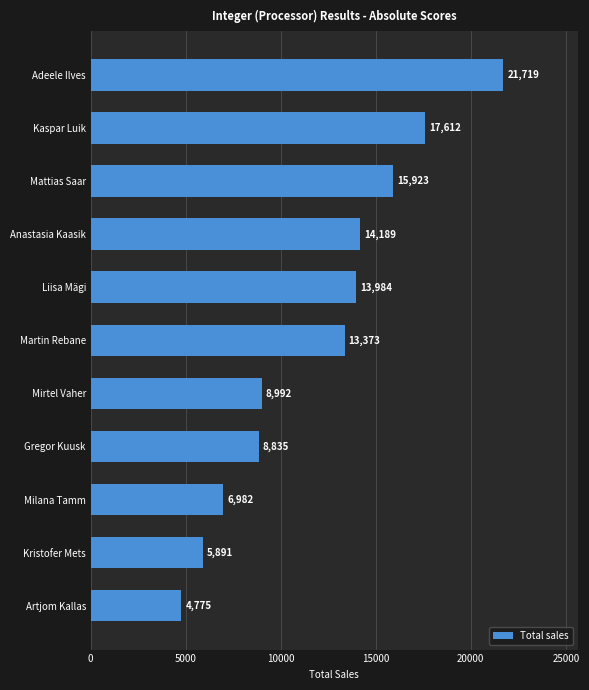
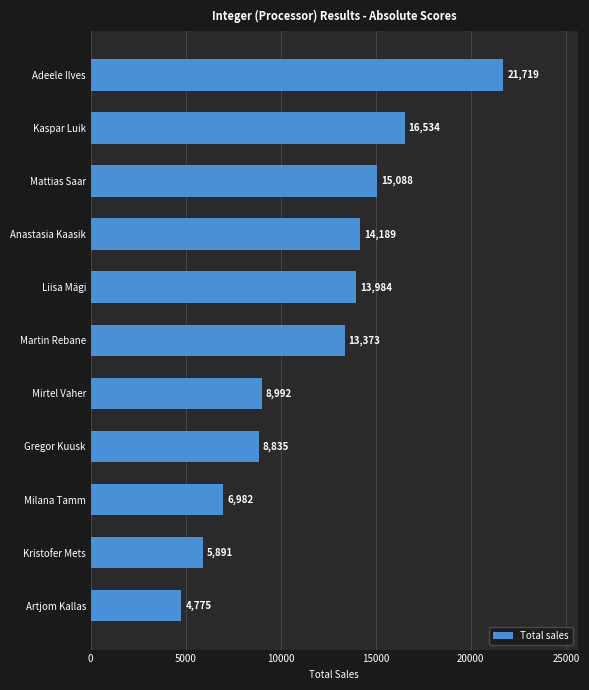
  {
    "Adeele Ilves": "21,719",
-   "Kaspar Luik": "17,612",
-   "Mattias Saar": "15,923",
+   "Kaspar Luik": "16,534",
+   "Mattias Saar": "15,088",
    "Anastasia Kaasik": "14,189",
    "Liisa Mägi": "13,984",
    "Martin Rebane": "13,373",
    "Mirtel Vaher": "8,992",
    "Gregor Kuusk": "8,835",
    "Milana Tamm": "6,982",
    "Kristofer Mets": "5,891",
    "Artjom Kallas": "4,775"
  }
